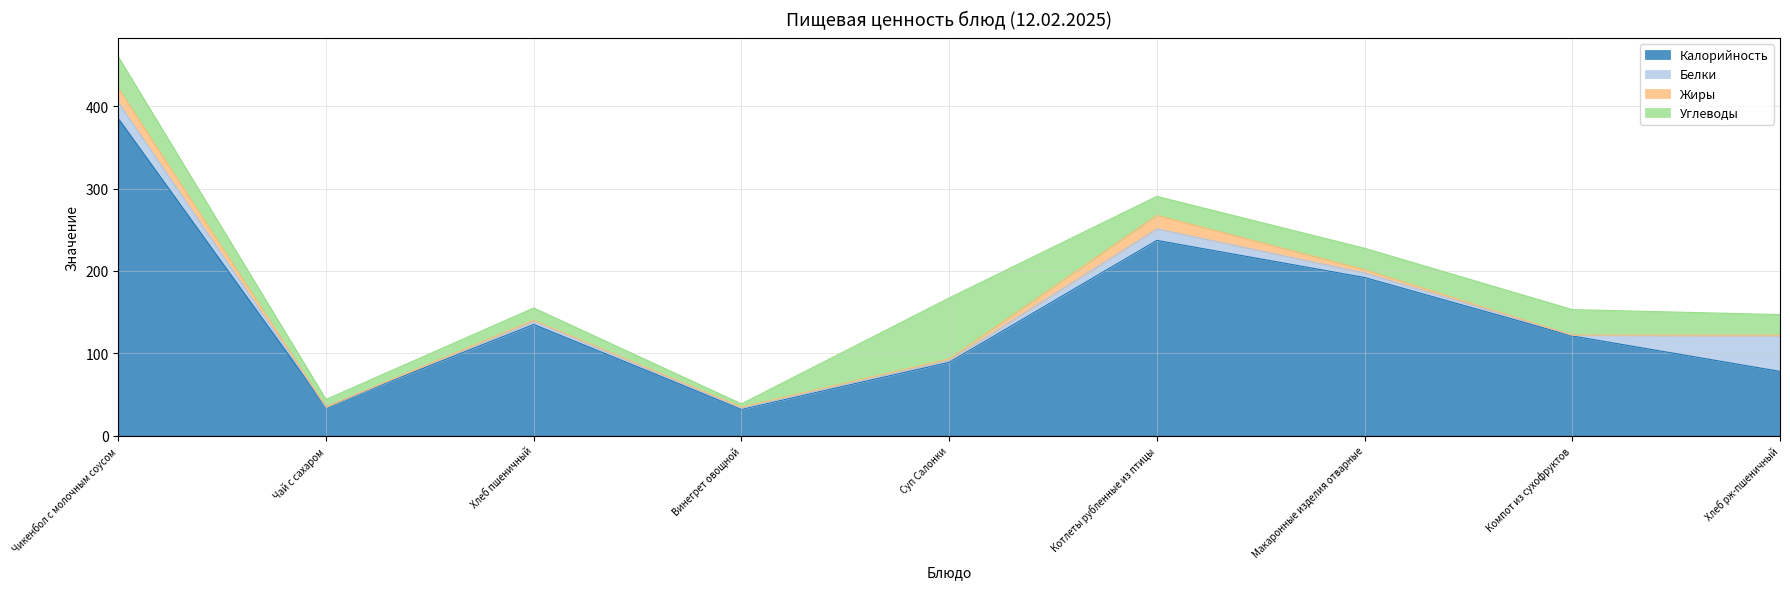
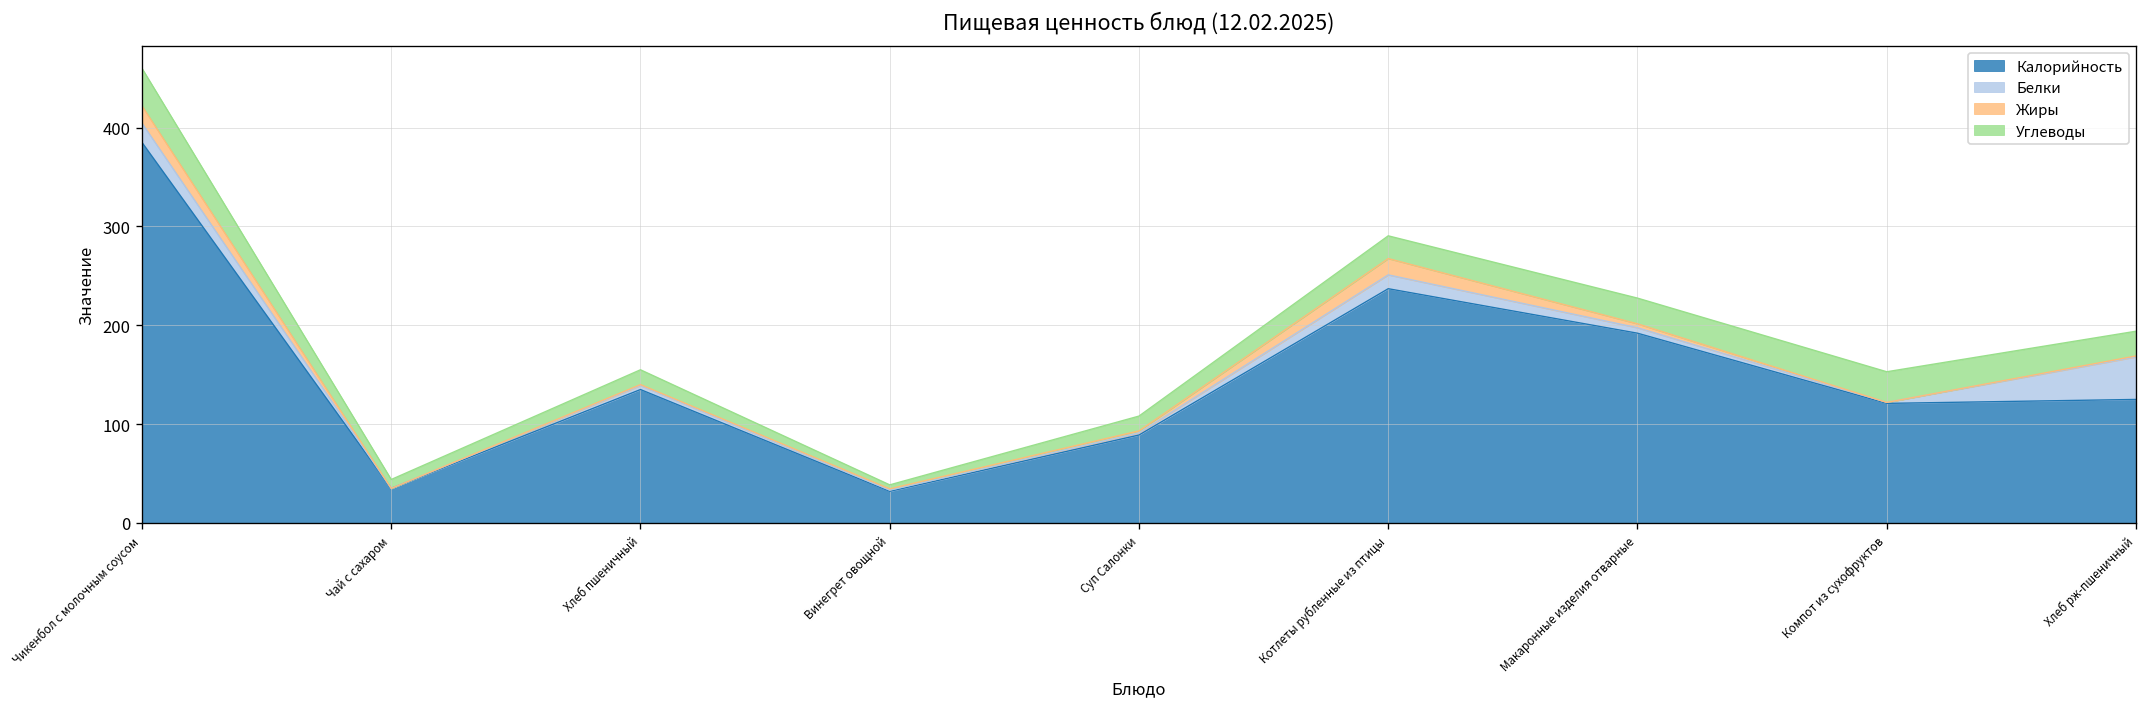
  {
    "Калорийность": {
      "Чикенбол с молочным соусом": 390,
      "Хлеб пшеничный": 140,
      "Котлеты рубленные из птицы": 240,
      "Макаронные изделия отварные": 190,
-     "Хлеб рж-пшеничный": 80
+     "Хлеб рж-пшеничный": 130
    },
    "Белки": {
      "Чикенбол с молочным соусом": 20,
      "Котлеты рубленные из птицы": 10,
      "Макаронные изделия отварные": 10
    },
    "Жиры": {
      "Чикенбол с молочным соусом": 20,
      "Котлеты рубленные из птицы": 20,
      "Макаронные изделия отварные": 0
    },
    "Углеводы": {
      "Чикенбол с молочным соусом": 40,
      "Чай с сахаром": 10,
      "Хлеб пшеничный": 20,
      "Винегрет овощной": 0,
-     "Суп Салонки": 70,
+     "Суп Салонки": 20,
      "Котлеты рубленные из птицы": 20,
      "Макаронные изделия отварные": 30,
      "Компот из сухофруктов": 30,
      "Хлеб рж-пшеничный": 30
    }
  }
